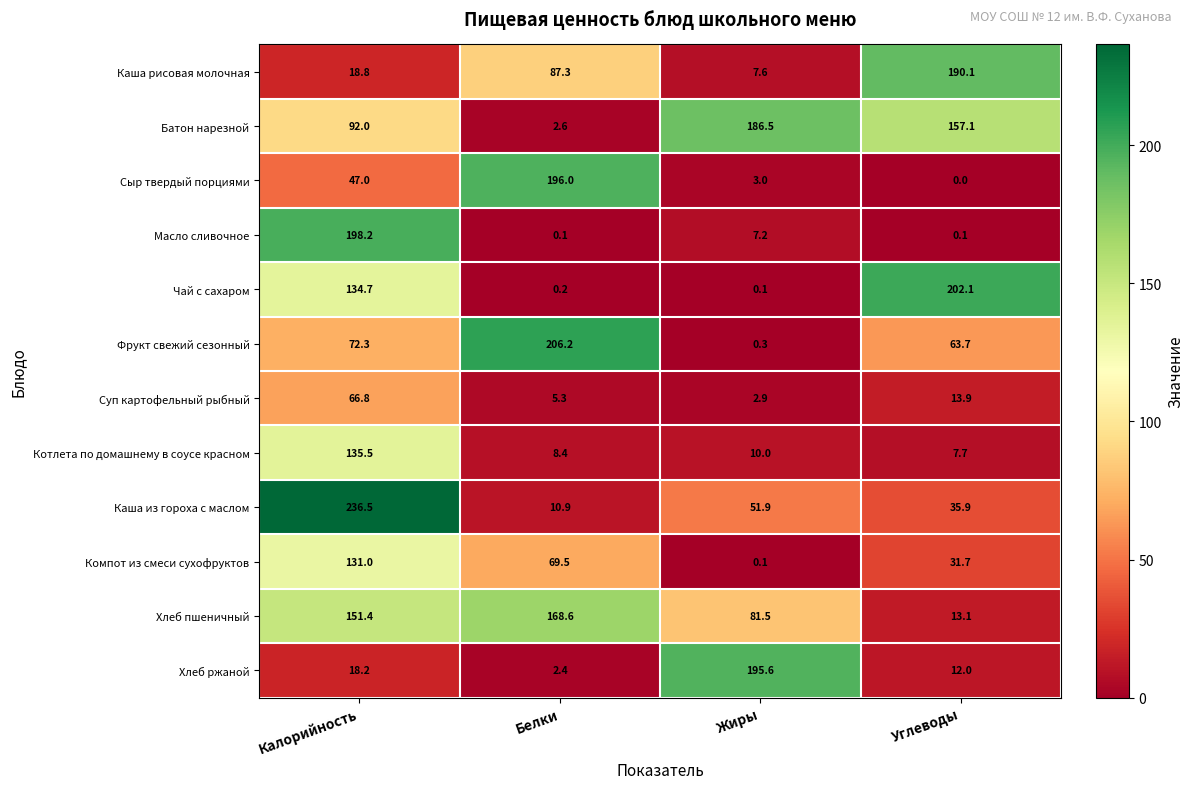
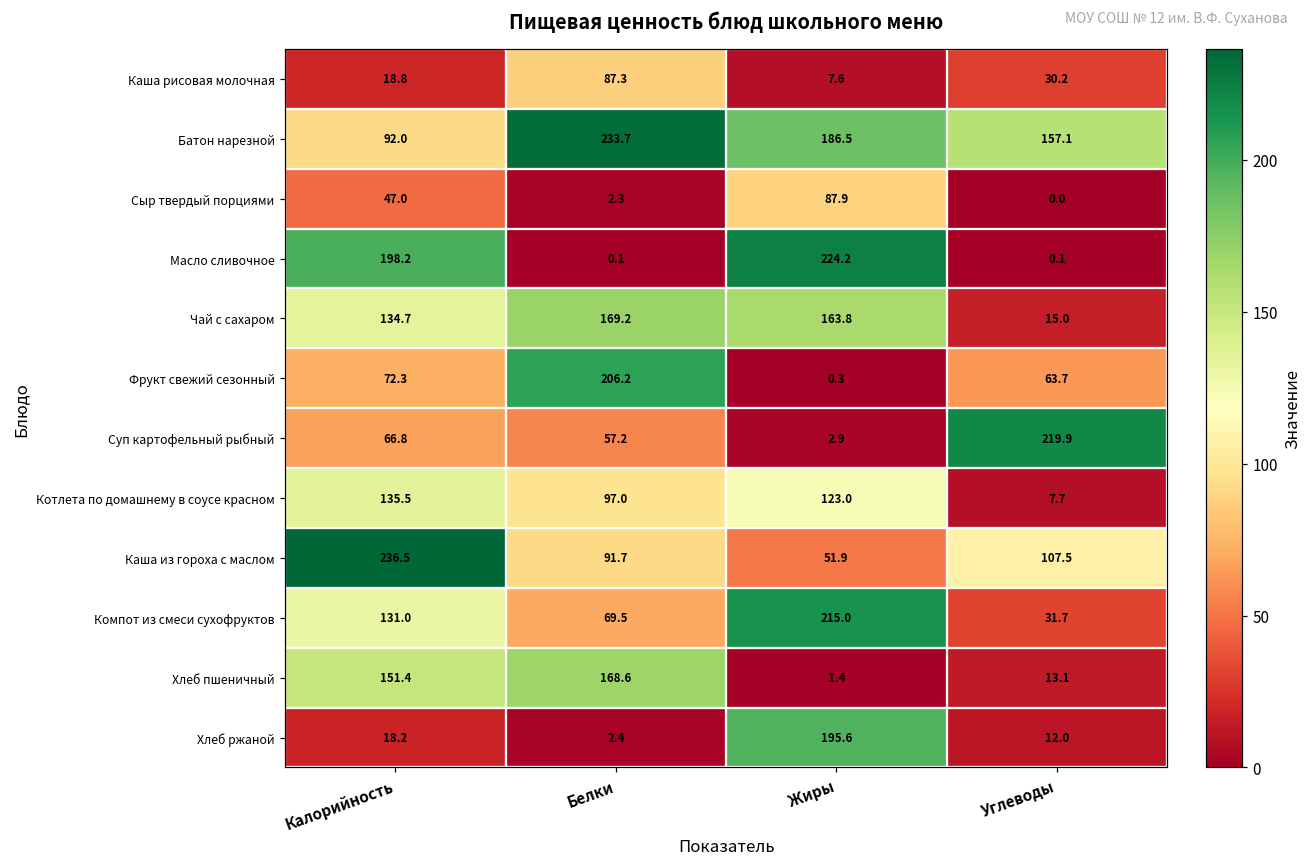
  {
    "Каша рисовая молочная": {
      "Калорийность": 18.8,
      "Белки": 87.3,
      "Жиры": 7.6,
-     "Углеводы": 190.1
+     "Углеводы": 30.2
    },
    "Батон нарезной": {
      "Калорийность": 92.0,
-     "Белки": 2.6,
+     "Белки": 233.7,
      "Жиры": 186.5,
      "Углеводы": 157.1
    },
    "Сыр твердый порциями": {
      "Калорийность": 47.0,
-     "Белки": 196.0,
-     "Жиры": 3.0,
+     "Белки": 2.3,
+     "Жиры": 87.9,
      "Углеводы": 0.0
    },
    "Масло сливочное": {
      "Калорийность": 198.2,
      "Белки": 0.1,
-     "Жиры": 7.2,
+     "Жиры": 224.2,
      "Углеводы": 0.1
    },
    "Чай с сахаром": {
      "Калорийность": 134.7,
-     "Белки": 0.2,
-     "Жиры": 0.1,
-     "Углеводы": 202.1
+     "Белки": 169.2,
+     "Жиры": 163.8,
+     "Углеводы": 15.0
    },
    "Фрукт свежий сезонный": {
      "Калорийность": 72.3,
      "Белки": 206.2,
      "Жиры": 0.3,
      "Углеводы": 63.7
    },
    "Суп картофельный рыбный": {
      "Калорийность": 66.8,
-     "Белки": 5.3,
+     "Белки": 57.2,
      "Жиры": 2.9,
-     "Углеводы": 13.9
+     "Углеводы": 219.9
    },
    "Котлета по домашнему в соусе красном": {
      "Калорийность": 135.5,
-     "Белки": 8.4,
-     "Жиры": 10.0,
+     "Белки": 97.0,
+     "Жиры": 123.0,
      "Углеводы": 7.7
    },
    "Каша из гороха с маслом": {
      "Калорийность": 236.5,
-     "Белки": 10.9,
+     "Белки": 91.7,
      "Жиры": 51.9,
-     "Углеводы": 35.9
+     "Углеводы": 107.5
    },
    "Компот из смеси сухофруктов": {
      "Калорийность": 131.0,
      "Белки": 69.5,
-     "Жиры": 0.1,
+     "Жиры": 215.0,
      "Углеводы": 31.7
    },
    "Хлеб пшеничный": {
      "Калорийность": 151.4,
      "Белки": 168.6,
-     "Жиры": 81.5,
+     "Жиры": 1.4,
      "Углеводы": 13.1
    },
    "Хлеб ржаной": {
      "Калорийность": 18.2,
      "Белки": 2.4,
      "Жиры": 195.6,
      "Углеводы": 12.0
    }
  }
